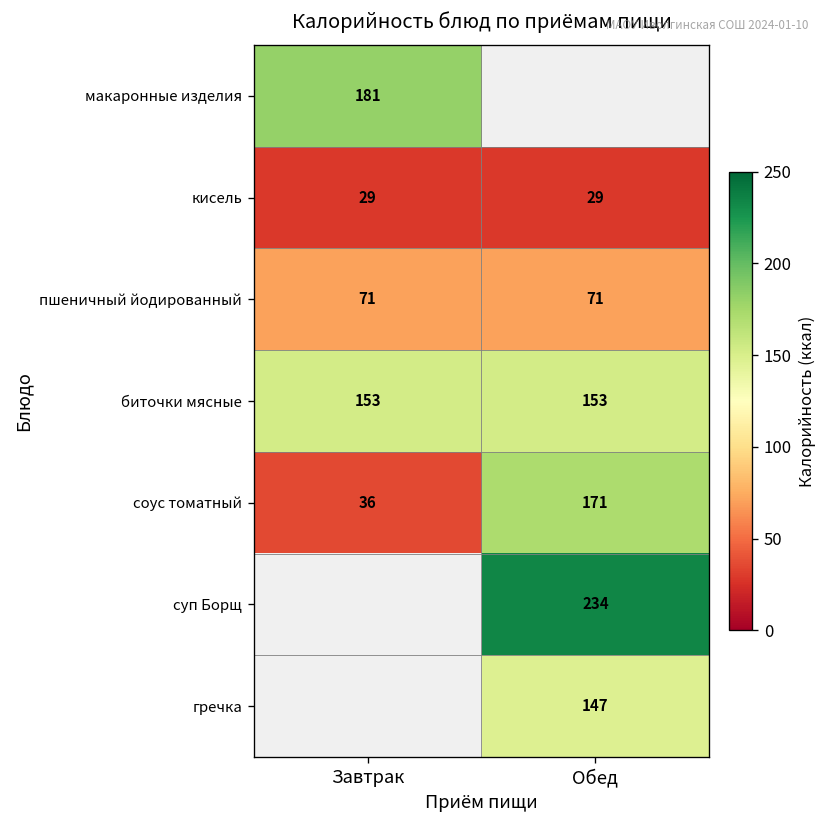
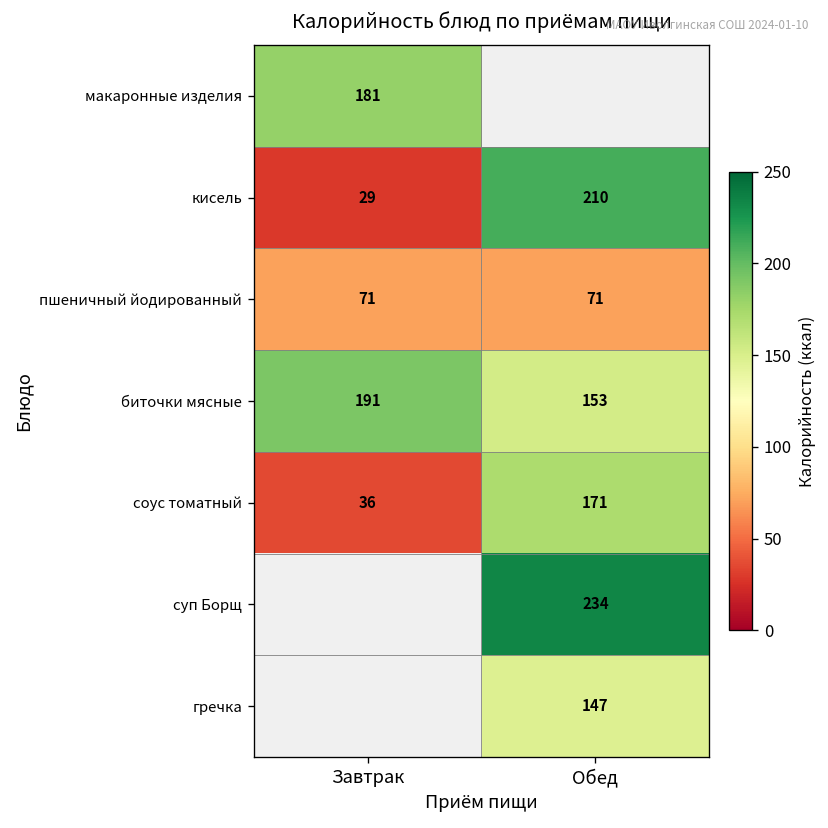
  {
    "макаронные изделия": {
      "Завтрак": 181
    },
    "кисель": {
      "Завтрак": 29,
-     "Обед": 29
+     "Обед": 210
    },
    "пшеничный йодированный": {
      "Завтрак": 71,
      "Обед": 71
    },
    "биточки мясные": {
-     "Завтрак": 153,
+     "Завтрак": 191,
      "Обед": 153
    },
    "соус томатный": {
      "Завтрак": 36,
      "Обед": 171
    },
    "суп Борщ": {
      "Обед": 234
    },
    "гречка": {
      "Обед": 147
    }
  }
